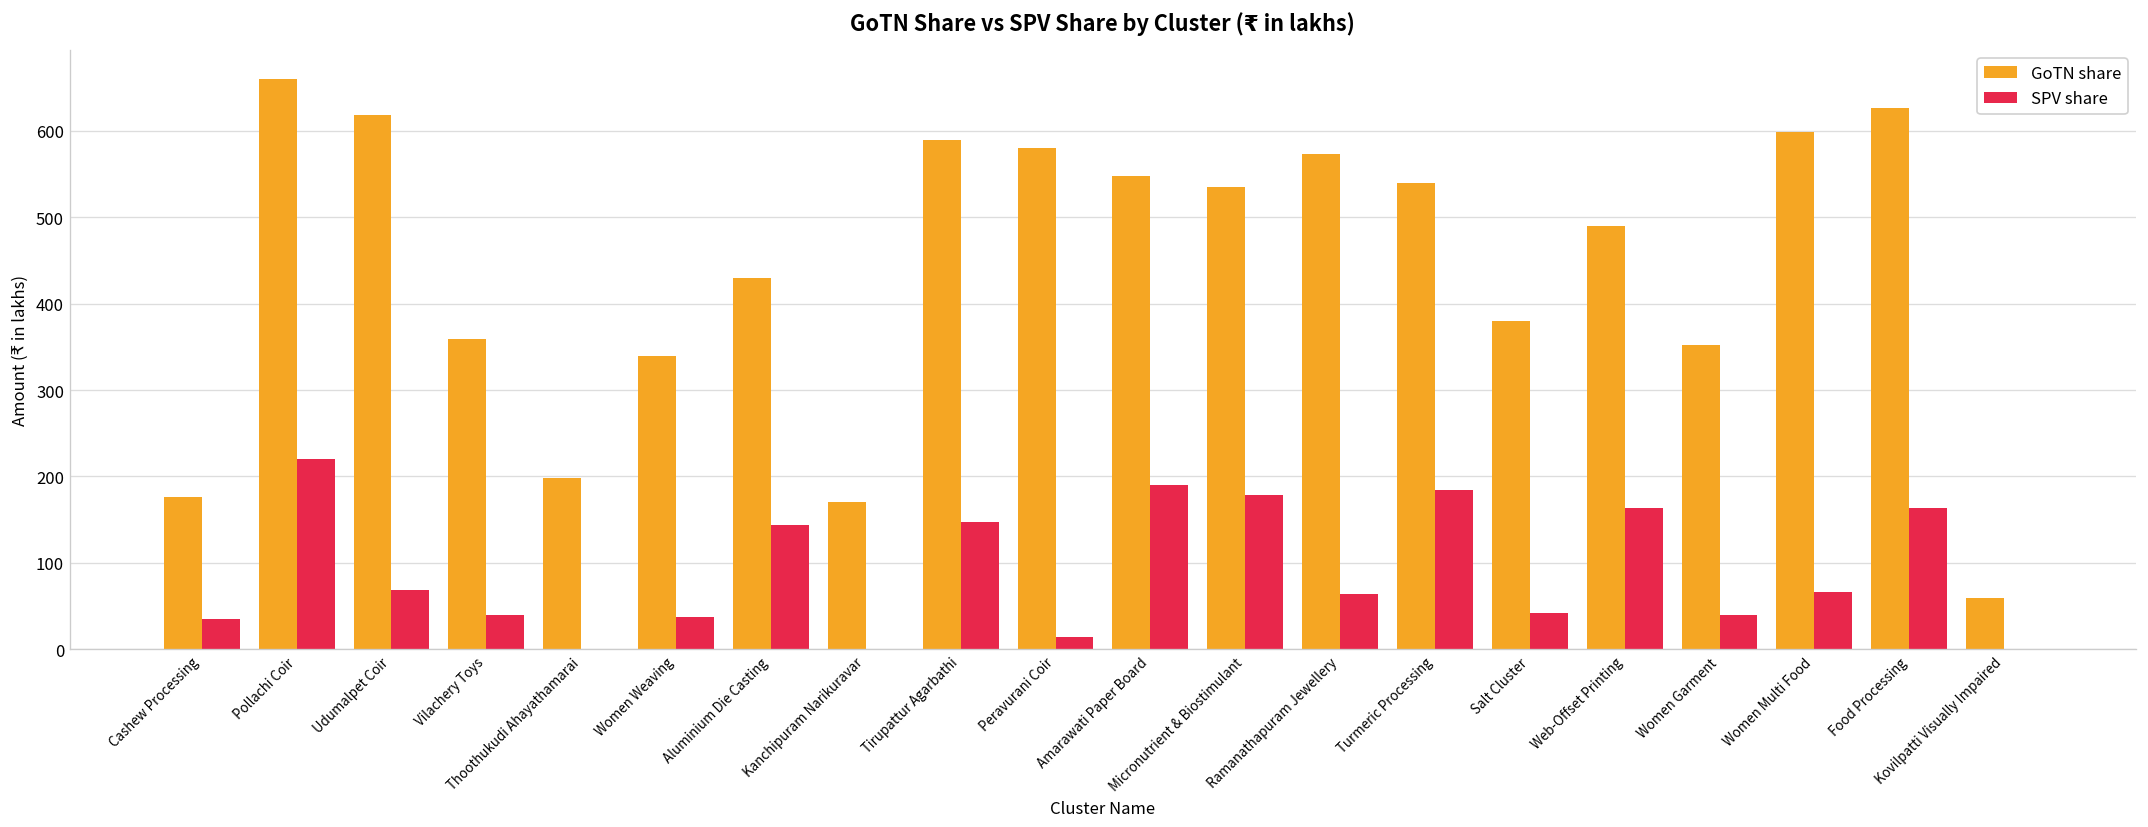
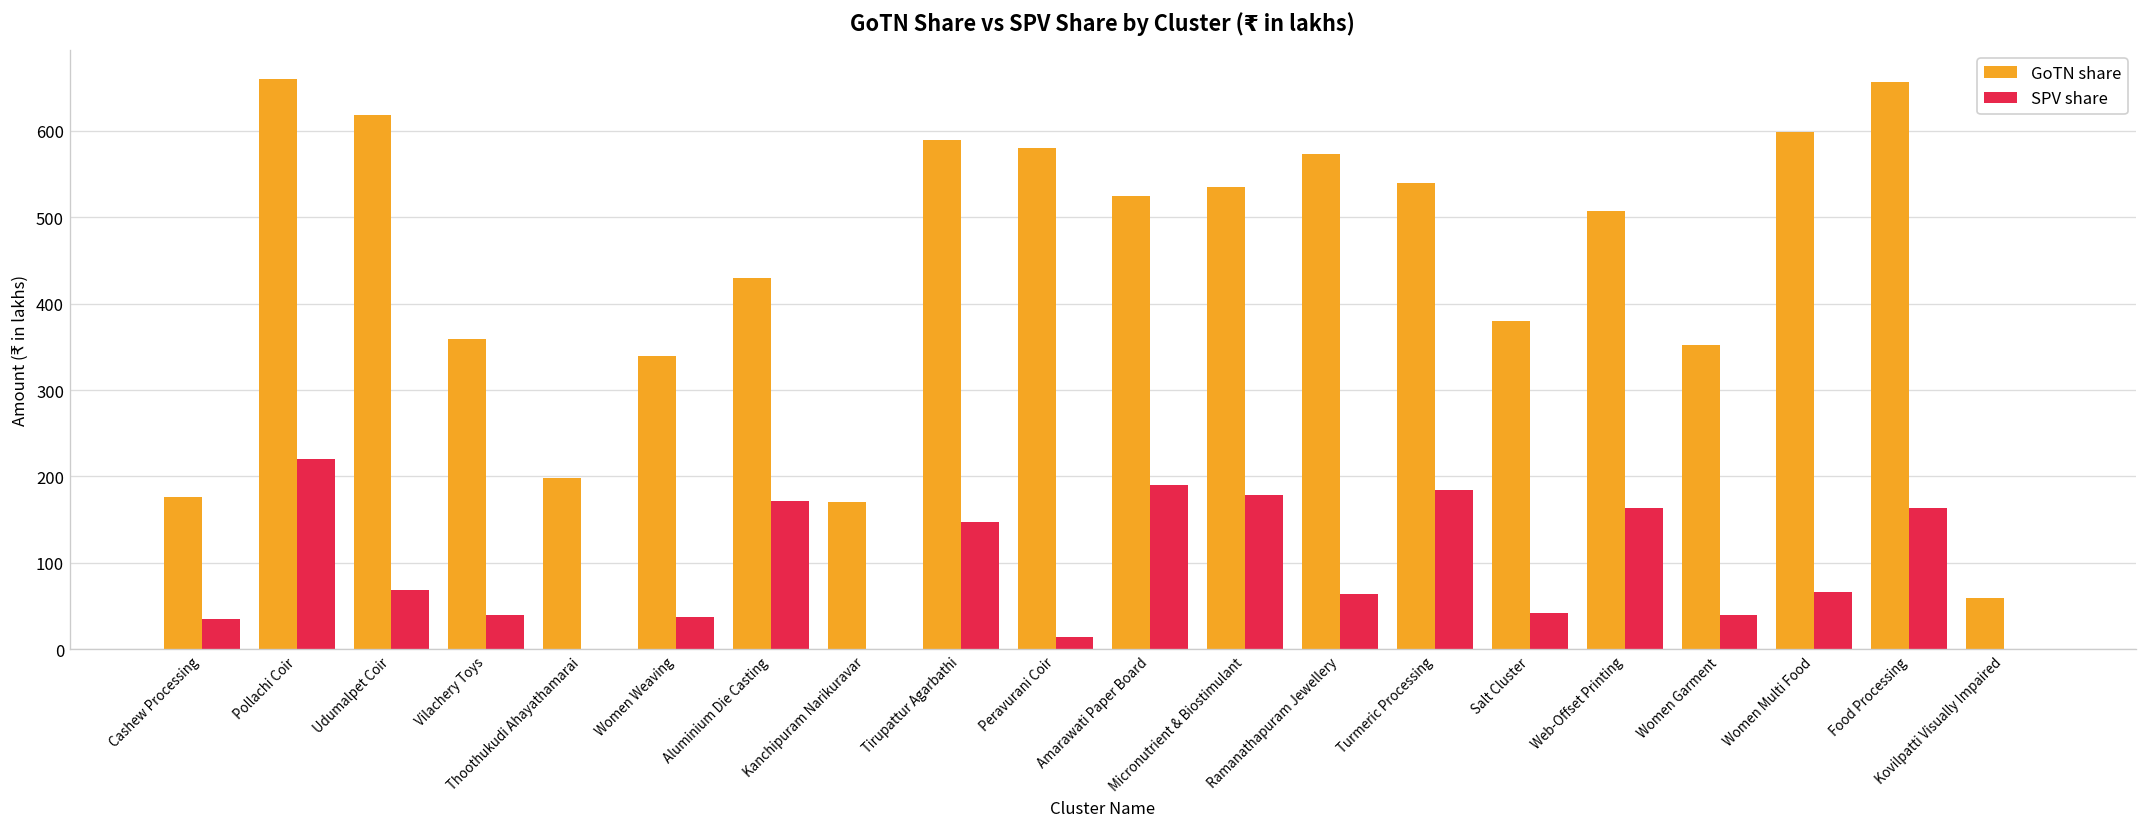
  {
    "GoTN share": {
      "Cashew Processing": 180,
      "Pollachi Coir": 660,
      "Udumalpet Coir": 620,
      "Vilachery Toys": 360,
      "Thoothukudi Ahayathamarai": 200,
      "Women Weaving": 340,
      "Aluminium Die Casting": 430,
      "Kanchipuram Narikuravar": 170,
      "Tirupattur Agarbathi": 590,
      "Peravurani Coir": 580,
-     "Amarawati Paper Board": 550,
+     "Amarawati Paper Board": 520,
      "Micronutrient & Biostimulant": 540,
      "Ramanathapuram Jewellery": 570,
      "Turmeric Processing": 540,
      "Salt Cluster": 380,
-     "Web-Offset Printing": 490,
+     "Web-Offset Printing": 510,
      "Women Garment": 350,
      "Women Multi Food": 600,
-     "Food Processing": 630,
+     "Food Processing": 660,
      "Kovilpatti Visually Impaired": 60
    },
    "SPV share": {
      "Cashew Processing": 40,
      "Pollachi Coir": 220,
      "Udumalpet Coir": 70,
      "Vilachery Toys": 40,
      "Thoothukudi Ahayathamarai": 0,
      "Women Weaving": 40,
-     "Aluminium Die Casting": 140,
+     "Aluminium Die Casting": 170,
      "Kanchipuram Narikuravar": 0,
      "Tirupattur Agarbathi": 150,
      "Peravurani Coir": 10,
      "Amarawati Paper Board": 190,
      "Micronutrient & Biostimulant": 180,
      "Ramanathapuram Jewellery": 60,
      "Turmeric Processing": 180,
      "Salt Cluster": 40,
      "Web-Offset Printing": 160,
      "Women Garment": 40,
      "Women Multi Food": 70,
      "Food Processing": 160,
      "Kovilpatti Visually Impaired": 0
    }
  }
